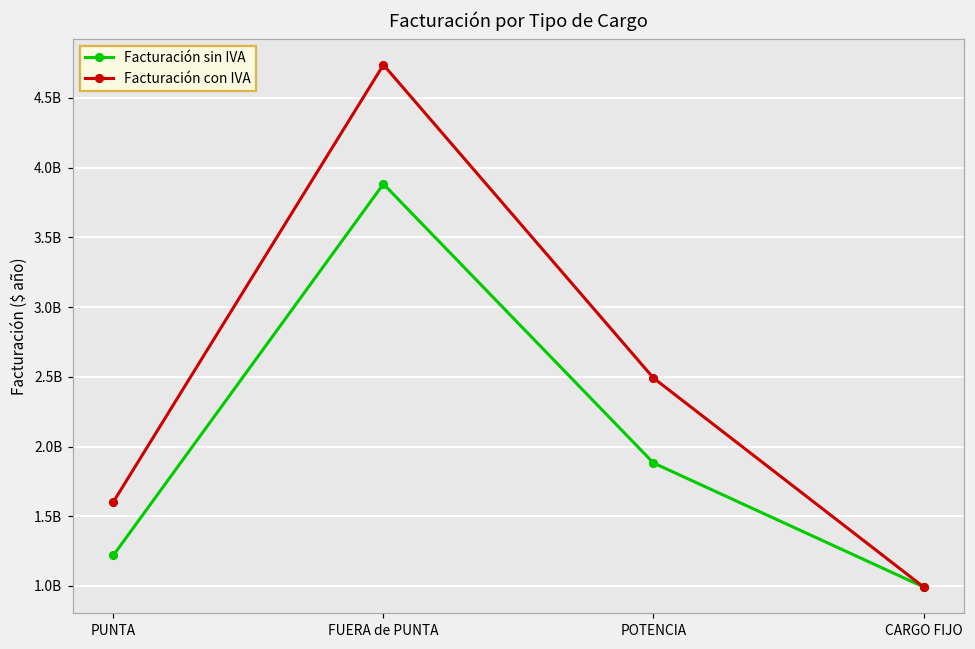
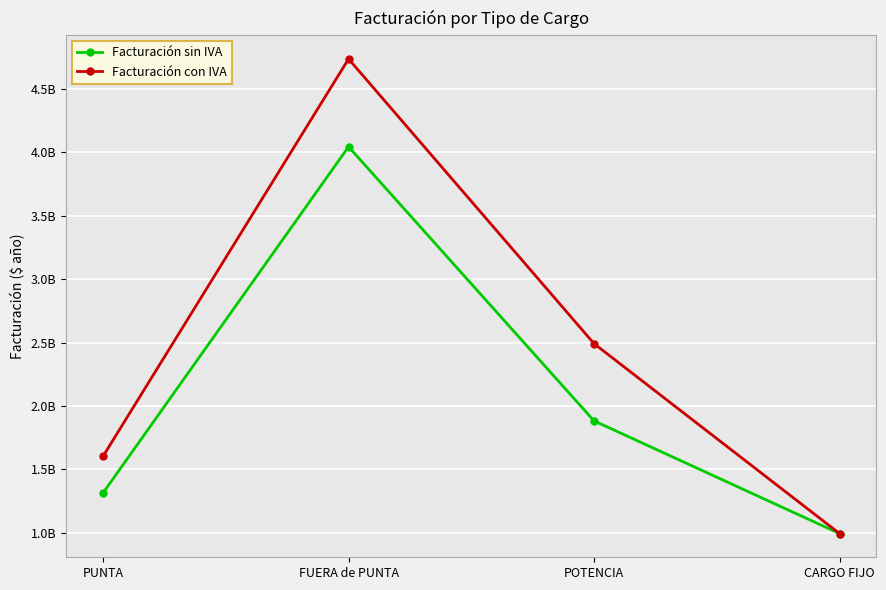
  {
    "Facturación sin IVA": {
-     "PUNTA": 1220000000,
-     "FUERA de PUNTA": 3880000000,
+     "PUNTA": 1310000000,
+     "FUERA de PUNTA": 4040000000,
      "POTENCIA": 1880000000
    },
    "Facturación con IVA": {
      "PUNTA": 1600000000,
      "FUERA de PUNTA": 4740000000,
      "POTENCIA": 2490000000
    }
  }
